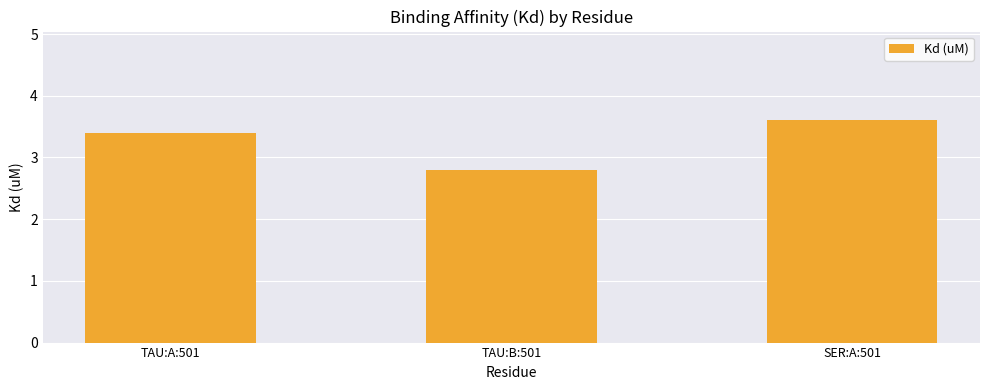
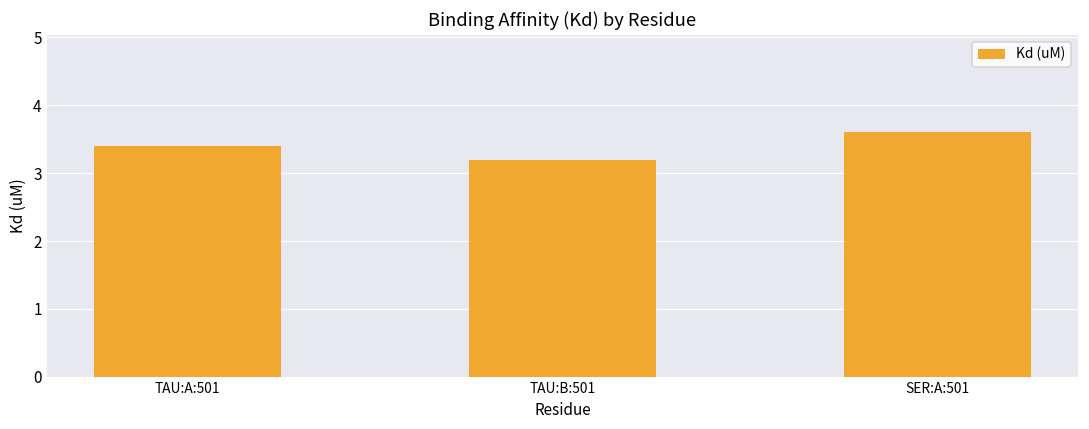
  {
    "TAU:A:501": 3.4,
-   "TAU:B:501": 2.8,
+   "TAU:B:501": 3.2,
    "SER:A:501": 3.6
  }
